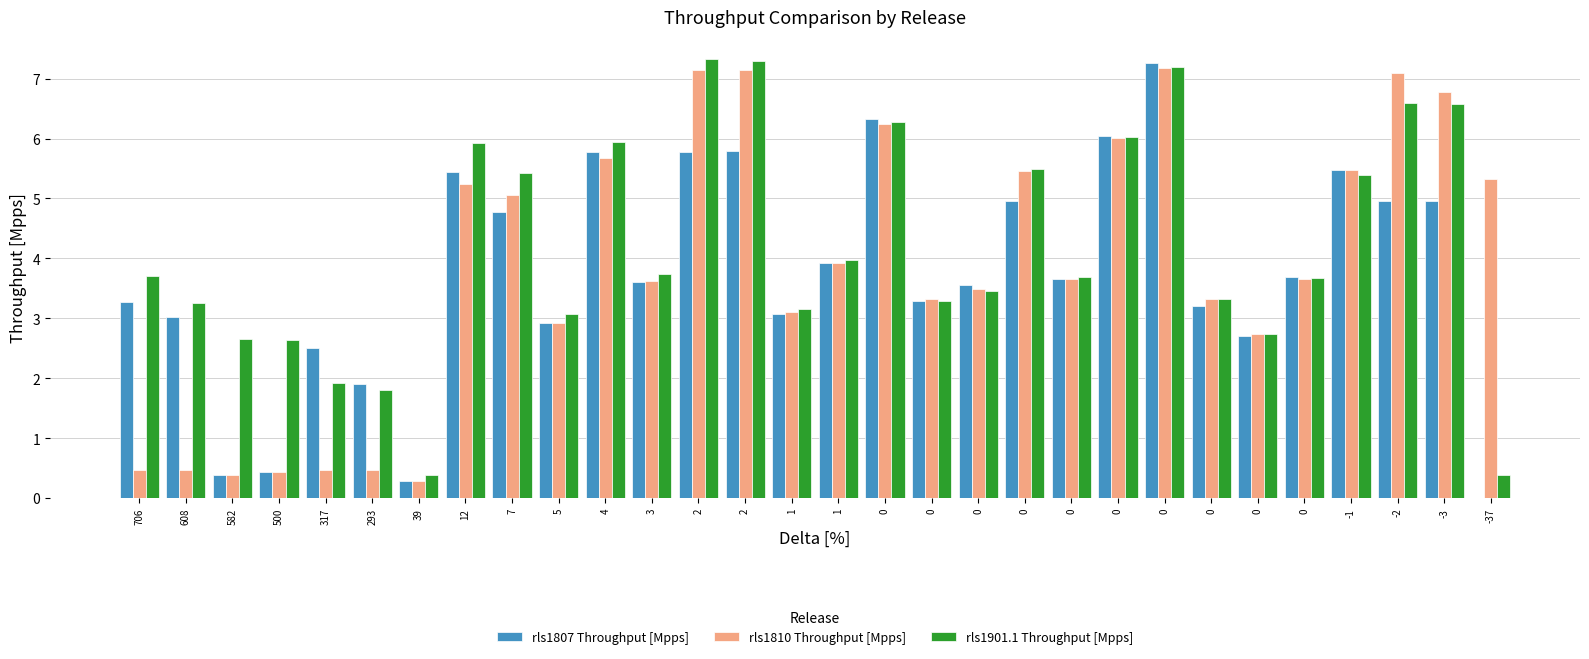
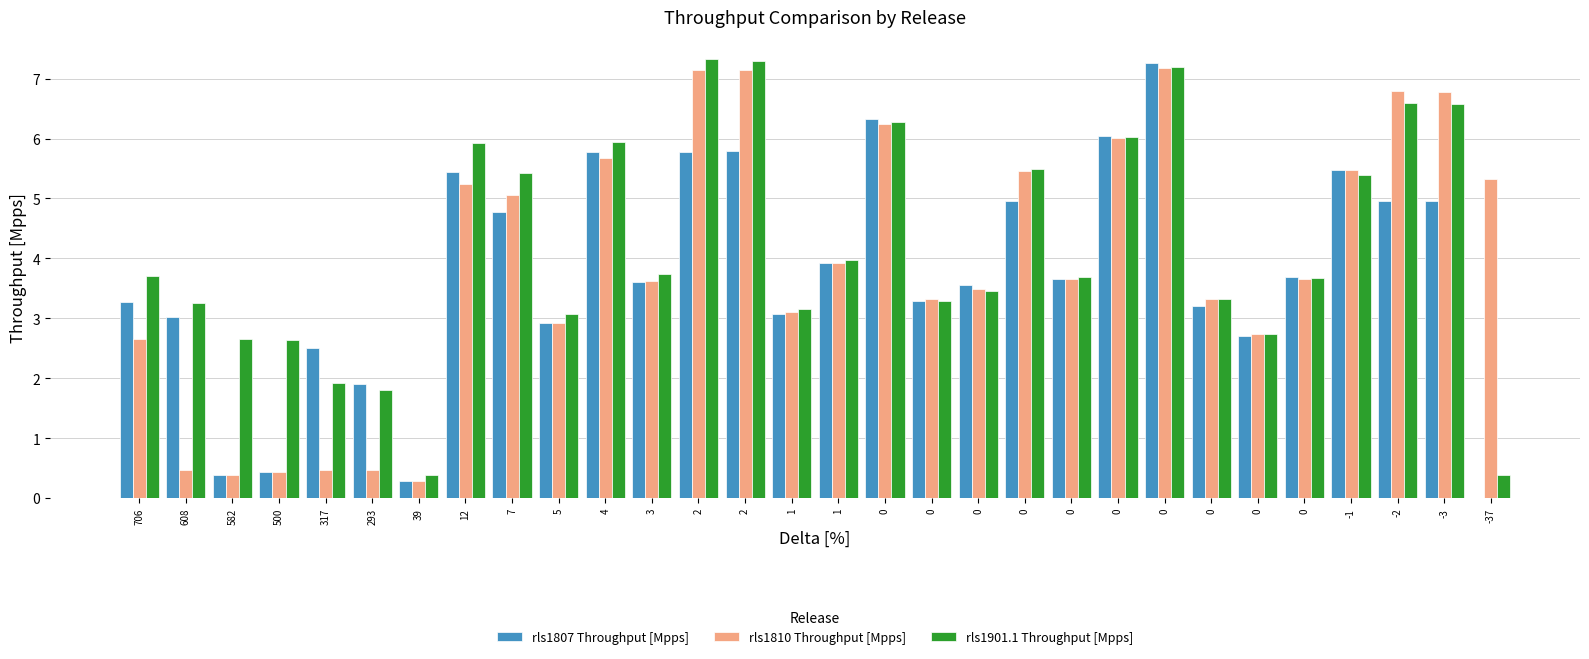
  {
    "rls1807 Throughput [Mpps]": {
      "706": 3.3,
      "608": 3.0,
      "582": 0.4,
      "500": 0.4,
      "317": 2.5,
      "293": 1.9,
      "39": 0.3,
      "12": 5.5,
      "7": 4.8,
      "5": 2.9,
      "4": 5.8,
      "3": 3.6,
      "-1": 5.5,
      "-2": 5.0,
      "-3": 5.0,
      "-37": 0.0
    },
    "rls1810 Throughput [Mpps]": {
-     "706": 0.5,
+     "706": 2.7,
      "608": 0.5,
      "582": 0.4,
      "500": 0.4,
      "317": 0.5,
      "293": 0.5,
      "39": 0.3,
      "12": 5.3,
      "7": 5.1,
      "5": 2.9,
      "4": 5.7,
      "3": 3.6,
      "-1": 5.5,
-     "-2": 7.1,
+     "-2": 6.8,
      "-3": 6.8,
      "-37": 5.3
    },
    "rls1901.1 Throughput [Mpps]": {
      "706": 3.7,
      "608": 3.3,
      "582": 2.7,
      "500": 2.6,
      "317": 1.9,
      "293": 1.8,
      "39": 0.4,
      "12": 5.9,
      "7": 5.4,
      "5": 3.1,
      "4": 6.0,
      "3": 3.7,
      "-1": 5.4,
      "-2": 6.6,
      "-3": 6.6,
      "-37": 0.4
    }
  }
